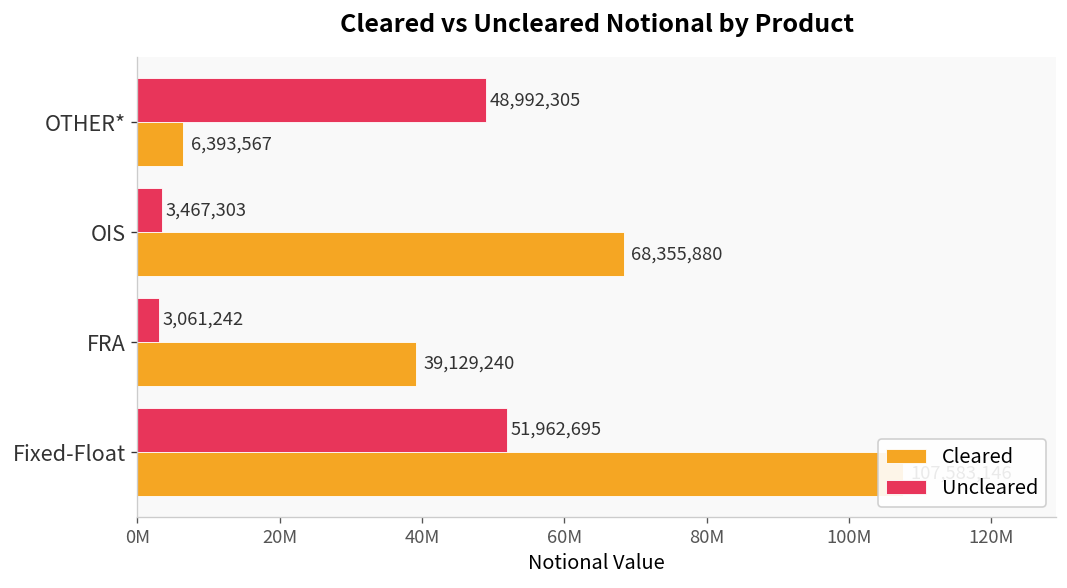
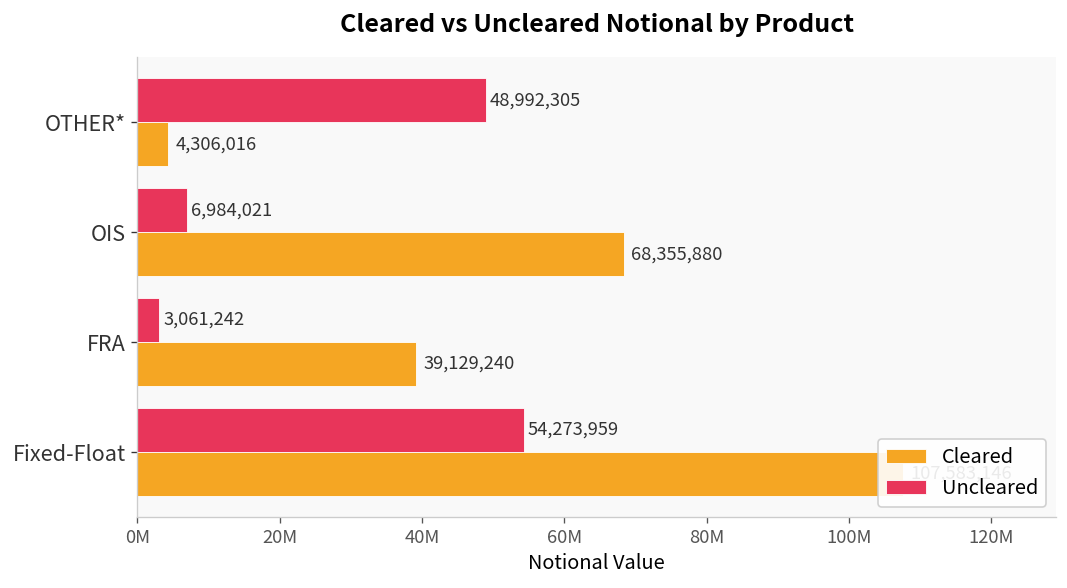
  {
    "Cleared": {
-     "OTHER*": "6,393,567",
+     "OTHER*": "4,306,016",
      "OIS": "68,355,880",
      "FRA": "39,129,240"
    },
    "Uncleared": {
      "OTHER*": "48,992,305",
-     "OIS": "3,467,303",
+     "OIS": "6,984,021",
      "FRA": "3,061,242",
-     "Fixed-Float": "51,962,695"
+     "Fixed-Float": "54,273,959"
    }
  }
